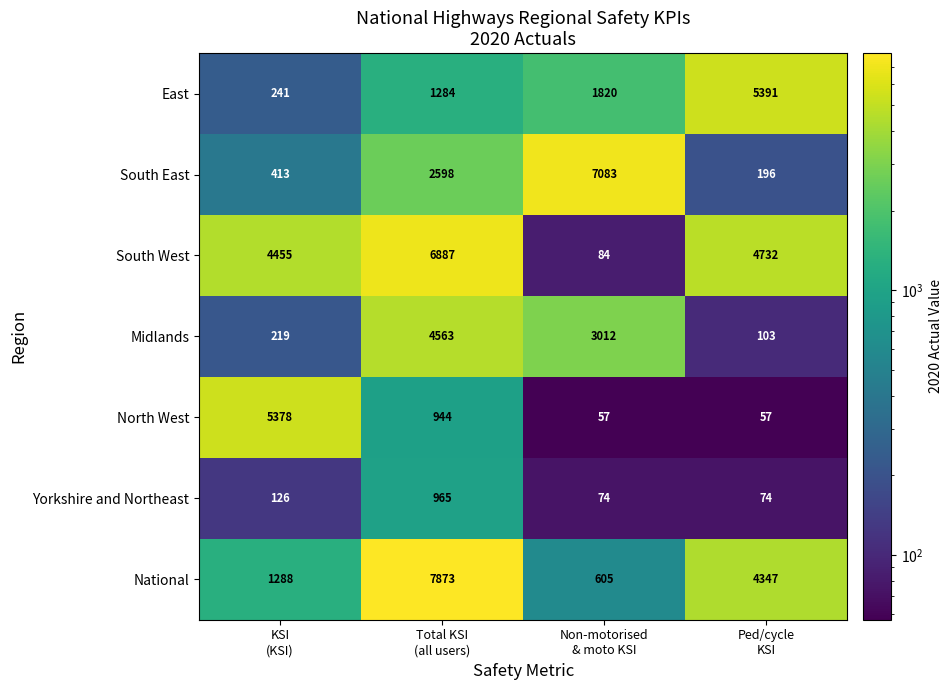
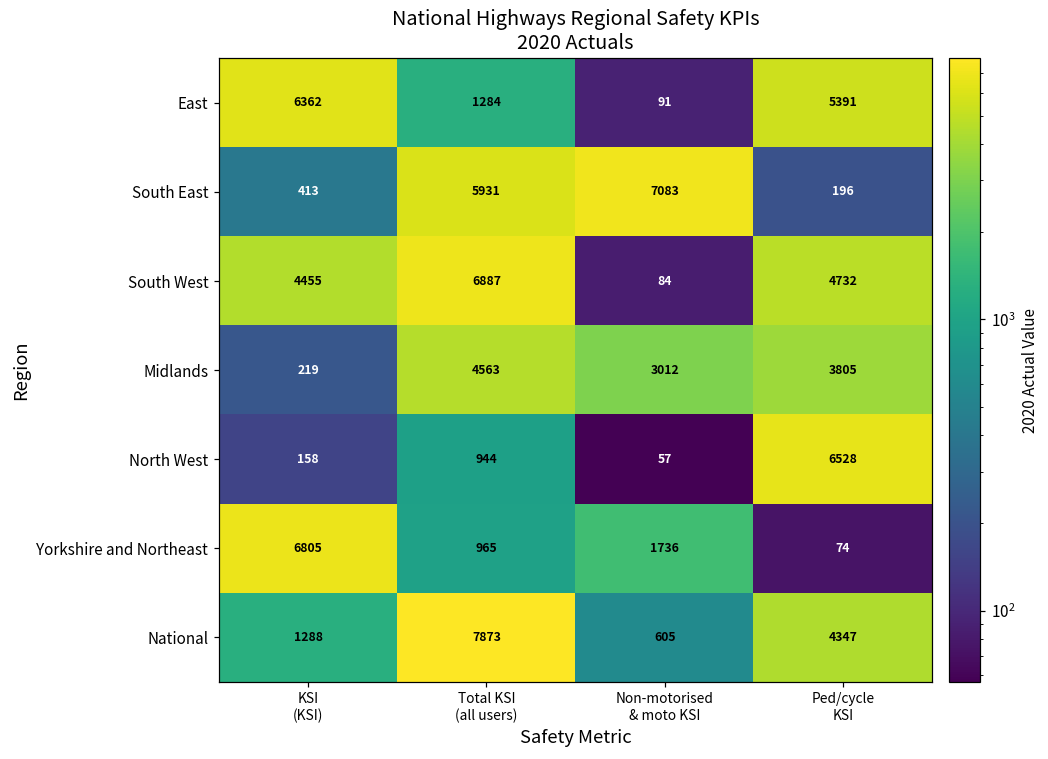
  {
    "East": {
-     "KSI (KSI)": 241,
+     "KSI (KSI)": 6362,
      "Total KSI (all users)": 1284,
-     "Non-motorised & moto KSI": 1820,
+     "Non-motorised & moto KSI": 91,
      "Ped/cycle KSI": 5391
    },
    "South East": {
      "KSI (KSI)": 413,
-     "Total KSI (all users)": 2598,
+     "Total KSI (all users)": 5931,
      "Non-motorised & moto KSI": 7083,
      "Ped/cycle KSI": 196
    },
    "South West": {
      "KSI (KSI)": 4455,
      "Total KSI (all users)": 6887,
      "Non-motorised & moto KSI": 84,
      "Ped/cycle KSI": 4732
    },
    "Midlands": {
      "KSI (KSI)": 219,
      "Total KSI (all users)": 4563,
      "Non-motorised & moto KSI": 3012,
-     "Ped/cycle KSI": 103
+     "Ped/cycle KSI": 3805
    },
    "North West": {
-     "KSI (KSI)": 5378,
+     "KSI (KSI)": 158,
      "Total KSI (all users)": 944,
      "Non-motorised & moto KSI": 57,
-     "Ped/cycle KSI": 57
+     "Ped/cycle KSI": 6528
    },
    "Yorkshire and Northeast": {
-     "KSI (KSI)": 126,
+     "KSI (KSI)": 6805,
      "Total KSI (all users)": 965,
-     "Non-motorised & moto KSI": 74,
+     "Non-motorised & moto KSI": 1736,
      "Ped/cycle KSI": 74
    },
    "National": {
      "KSI (KSI)": 1288,
      "Total KSI (all users)": 7873,
      "Non-motorised & moto KSI": 605,
      "Ped/cycle KSI": 4347
    }
  }
